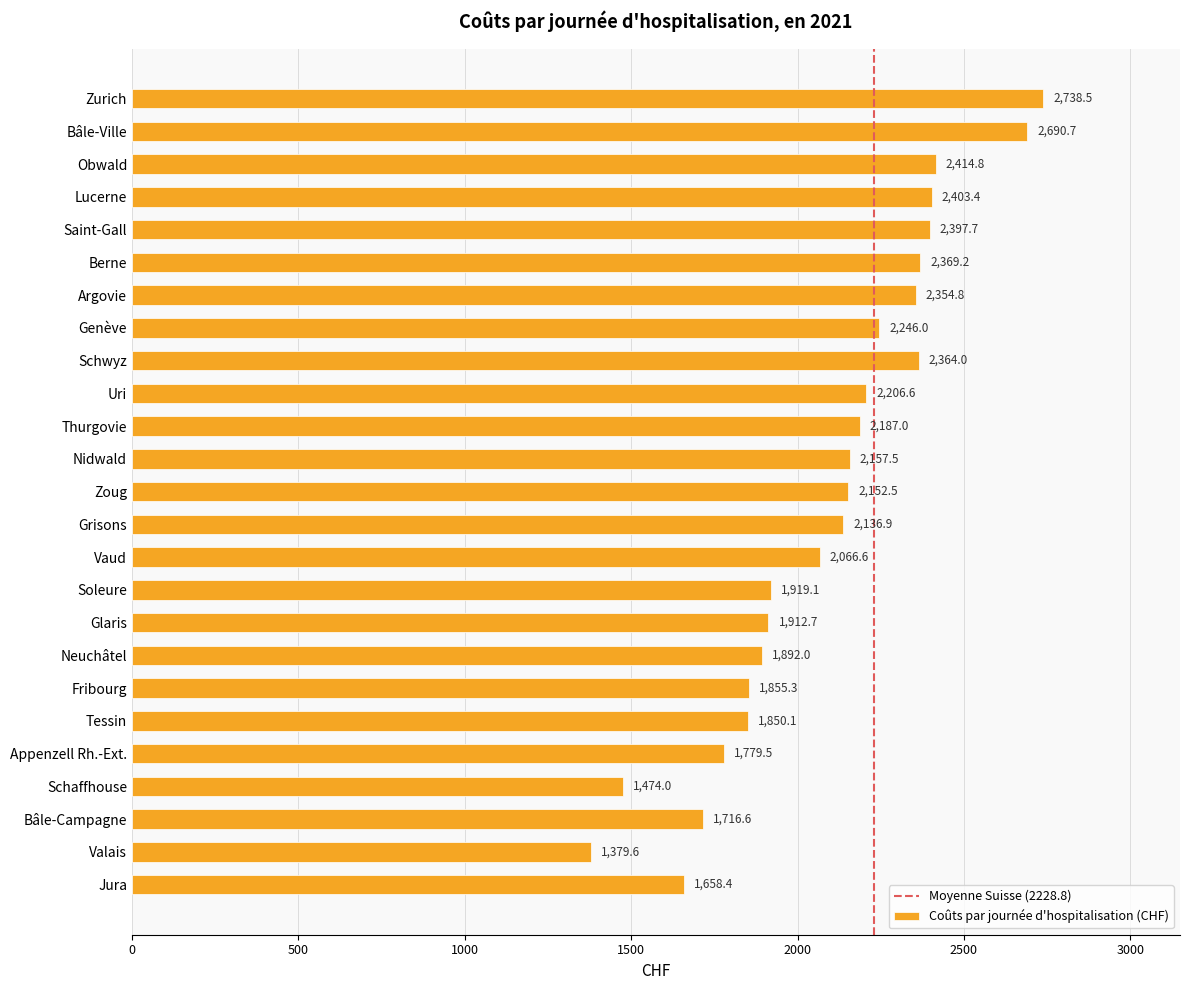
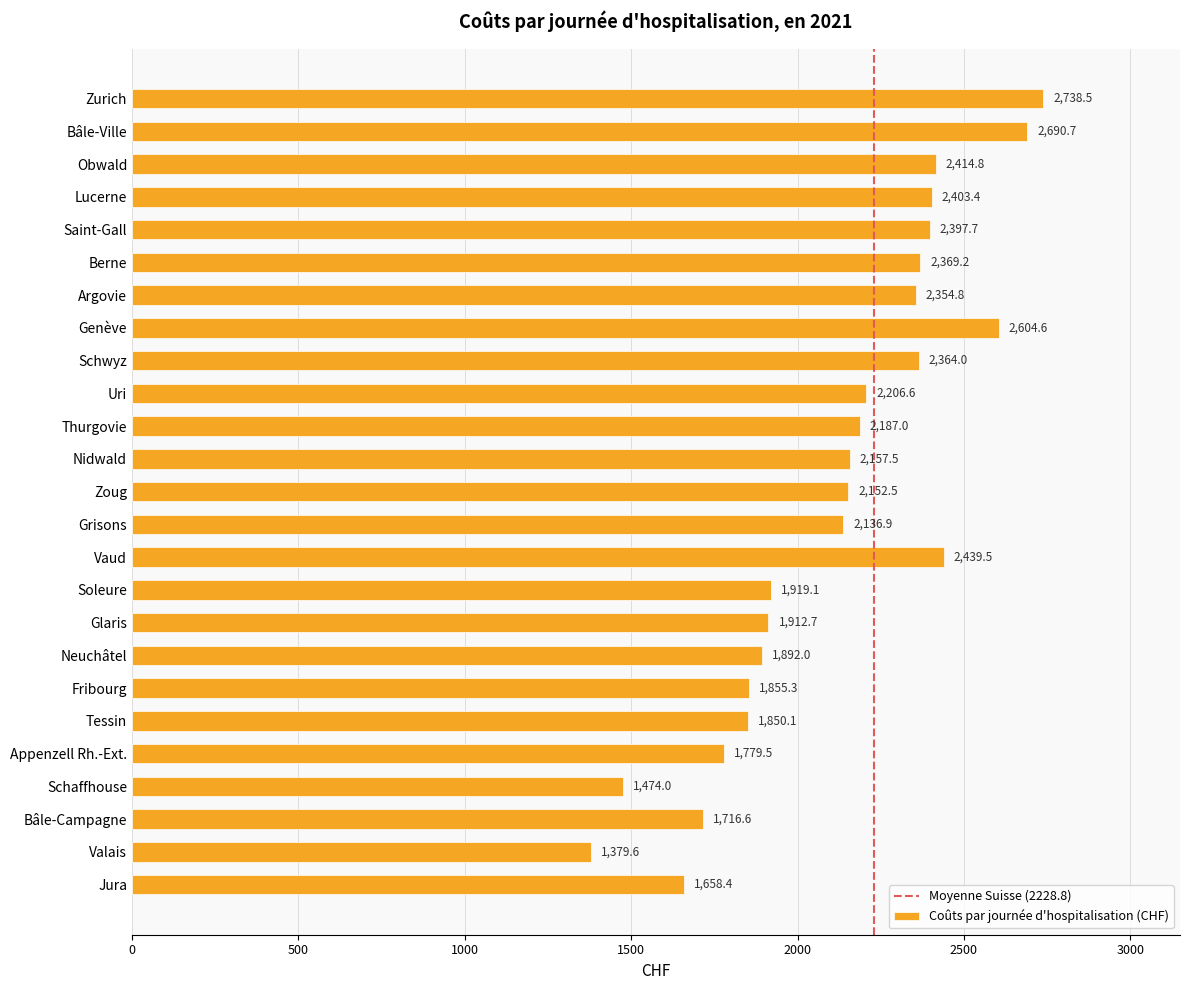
  {
    "Zurich": "2,738.5",
    "Bâle-Ville": "2,690.7",
    "Obwald": "2,414.8",
    "Lucerne": "2,403.4",
    "Saint-Gall": "2,397.7",
    "Berne": "2,369.2",
    "Argovie": "2,354.8",
-   "Genève": "2,246.0",
+   "Genève": "2,604.6",
    "Schwyz": "2,364.0",
    "Uri": "2,206.6",
    "Thurgovie": "2,187.0",
    "Nidwald": "2,157.5",
    "Zoug": "2,152.5",
    "Grisons": "2,136.9",
-   "Vaud": "2,066.6",
+   "Vaud": "2,439.5",
    "Soleure": "1,919.1",
    "Glaris": "1,912.7",
    "Neuchâtel": "1,892.0",
    "Fribourg": "1,855.3",
    "Tessin": "1,850.1",
    "Appenzell Rh.-Ext.": "1,779.5",
    "Schaffhouse": "1,474.0",
    "Bâle-Campagne": "1,716.6",
    "Valais": "1,379.6",
    "Jura": "1,658.4"
  }
